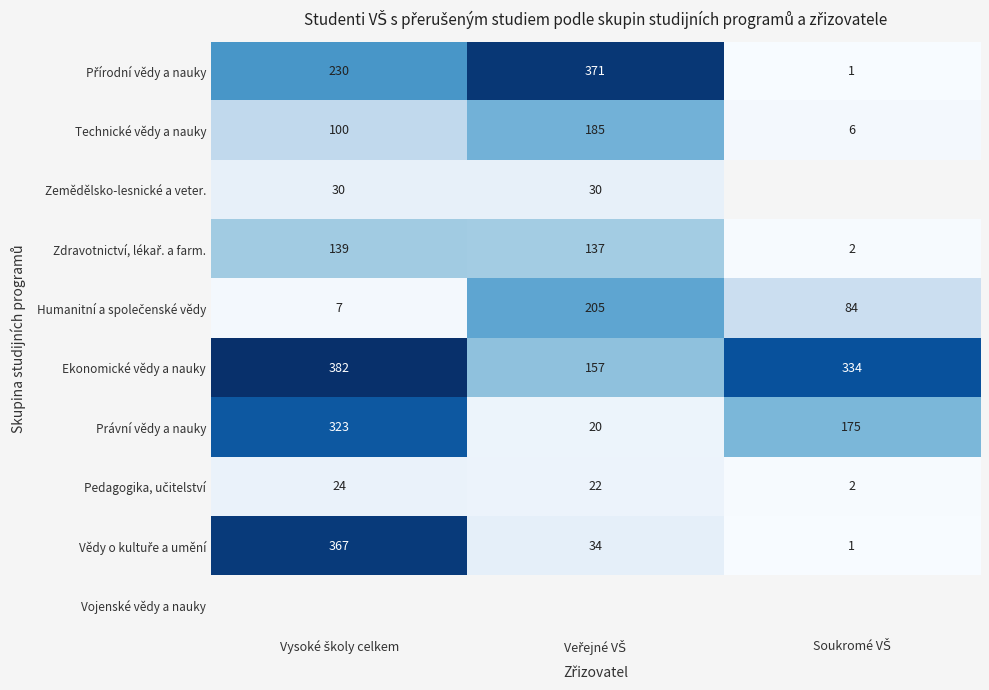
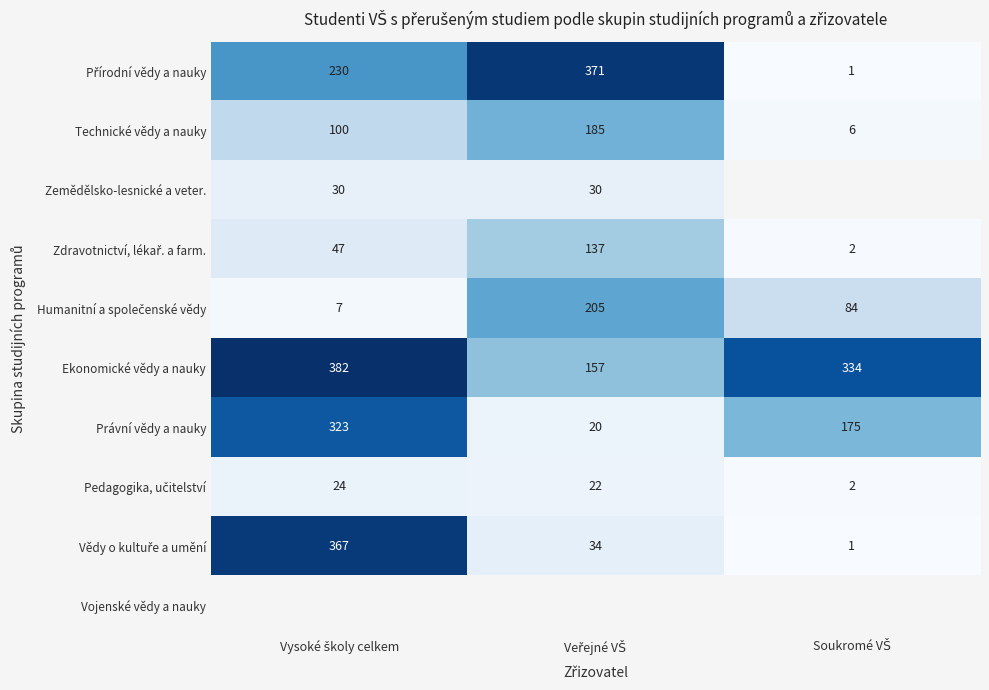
  {
    "Přírodní vědy a nauky": {
      "Vysoké školy celkem": 230,
      "Veřejné VŠ": 371,
      "Soukromé VŠ": 1
    },
    "Technické vědy a nauky": {
      "Vysoké školy celkem": 100,
      "Veřejné VŠ": 185,
      "Soukromé VŠ": 6
    },
    "Zemědělsko-lesnické a veter.": {
      "Vysoké školy celkem": 30,
      "Veřejné VŠ": 30
    },
    "Zdravotnictví, lékař. a farm.": {
-     "Vysoké školy celkem": 139,
+     "Vysoké školy celkem": 47,
      "Veřejné VŠ": 137,
      "Soukromé VŠ": 2
    },
    "Humanitní a společenské vědy": {
      "Vysoké školy celkem": 7,
      "Veřejné VŠ": 205,
      "Soukromé VŠ": 84
    },
    "Ekonomické vědy a nauky": {
      "Vysoké školy celkem": 382,
      "Veřejné VŠ": 157,
      "Soukromé VŠ": 334
    },
    "Právní vědy a nauky": {
      "Vysoké školy celkem": 323,
      "Veřejné VŠ": 20,
      "Soukromé VŠ": 175
    },
    "Pedagogika, učitelství": {
      "Vysoké školy celkem": 24,
      "Veřejné VŠ": 22,
      "Soukromé VŠ": 2
    },
    "Vědy o kultuře a umění": {
      "Vysoké školy celkem": 367,
      "Veřejné VŠ": 34,
      "Soukromé VŠ": 1
    }
  }
